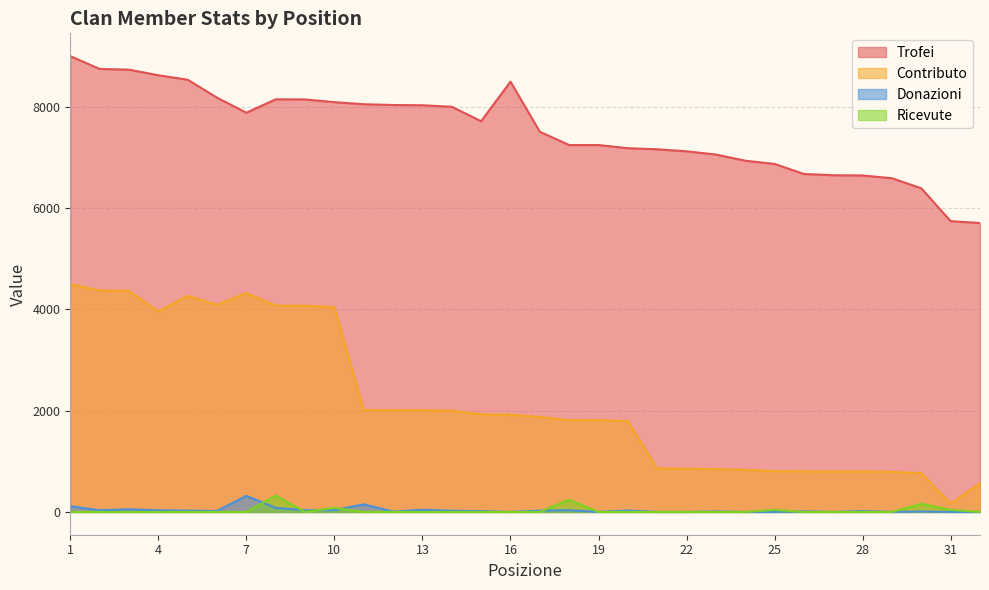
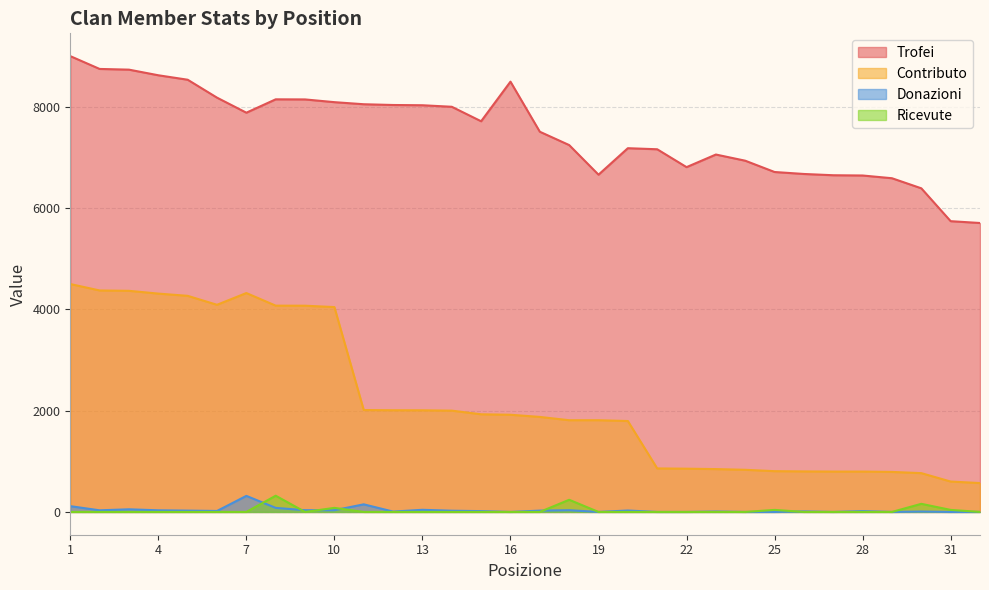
  {
    "Trofei": {
      "1": 9000,
      "4": 8600,
      "7": 7900,
      "10": 8100,
      "13": 8000,
      "16": 8500,
-     "19": 7200,
-     "22": 7100,
-     "25": 6900,
+     "19": 6700,
+     "22": 6800,
+     "25": 6700,
      "28": 6600,
      "31": 5700
    },
    "Contributo": {
      "1": 4500,
-     "4": 4000,
+     "4": 4300,
      "7": 4300,
      "10": 4000,
      "13": 2000,
      "16": 1900,
      "19": 1800,
      "22": 900,
      "25": 800,
      "28": 800,
-     "31": 200
+     "31": 600
    },
    "Donazioni": {
      "1": 100,
      "7": 300
    },
    "Ricevute": {
      "1": 0,
      "7": 0
    }
  }
